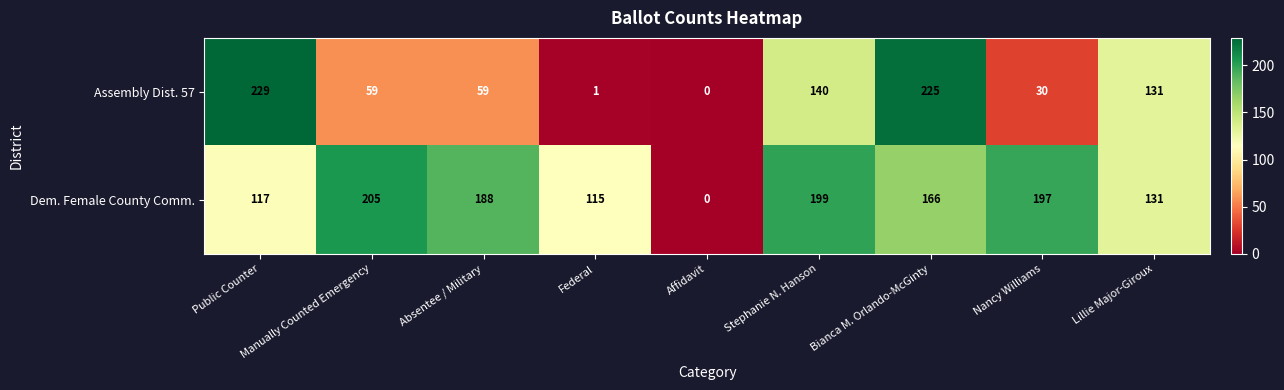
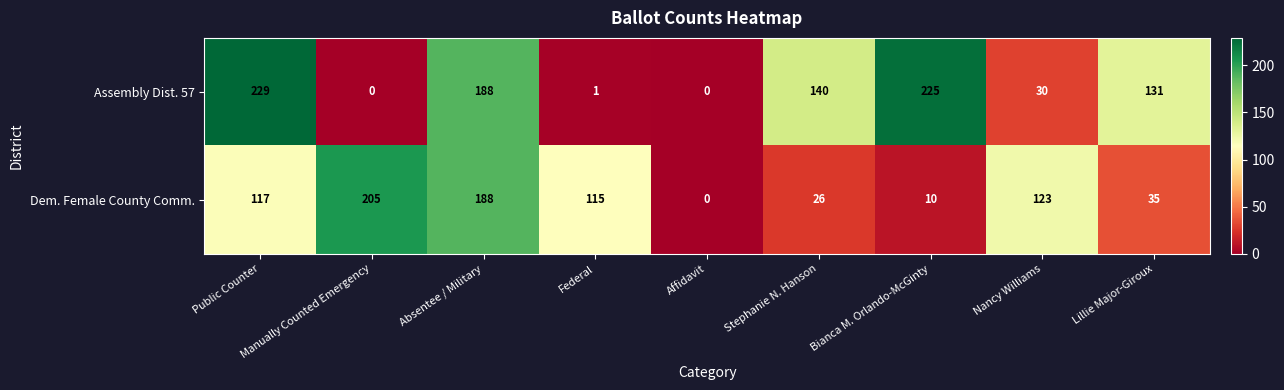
  {
    "Assembly Dist. 57": {
      "Public Counter": 229,
-     "Manually Counted Emergency": 59,
-     "Absentee / Military": 59,
+     "Manually Counted Emergency": 0,
+     "Absentee / Military": 188,
      "Federal": 1,
      "Affidavit": 0,
      "Stephanie N. Hanson": 140,
      "Bianca M. Orlando-McGinty": 225,
      "Nancy Williams": 30,
      "Lillie Major-Giroux": 131
    },
    "Dem. Female County Comm.": {
      "Public Counter": 117,
      "Manually Counted Emergency": 205,
      "Absentee / Military": 188,
      "Federal": 115,
      "Affidavit": 0,
-     "Stephanie N. Hanson": 199,
-     "Bianca M. Orlando-McGinty": 166,
-     "Nancy Williams": 197,
-     "Lillie Major-Giroux": 131
+     "Stephanie N. Hanson": 26,
+     "Bianca M. Orlando-McGinty": 10,
+     "Nancy Williams": 123,
+     "Lillie Major-Giroux": 35
    }
  }
